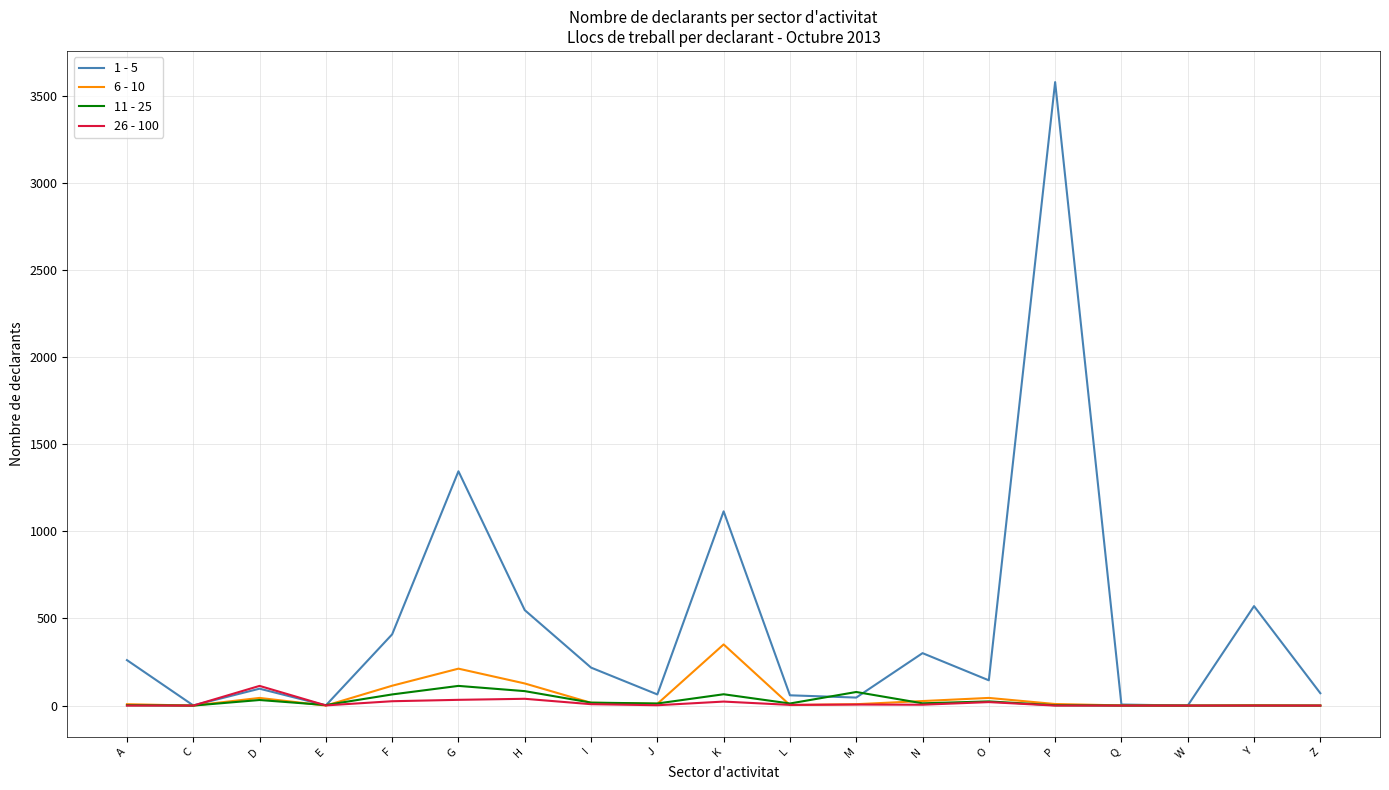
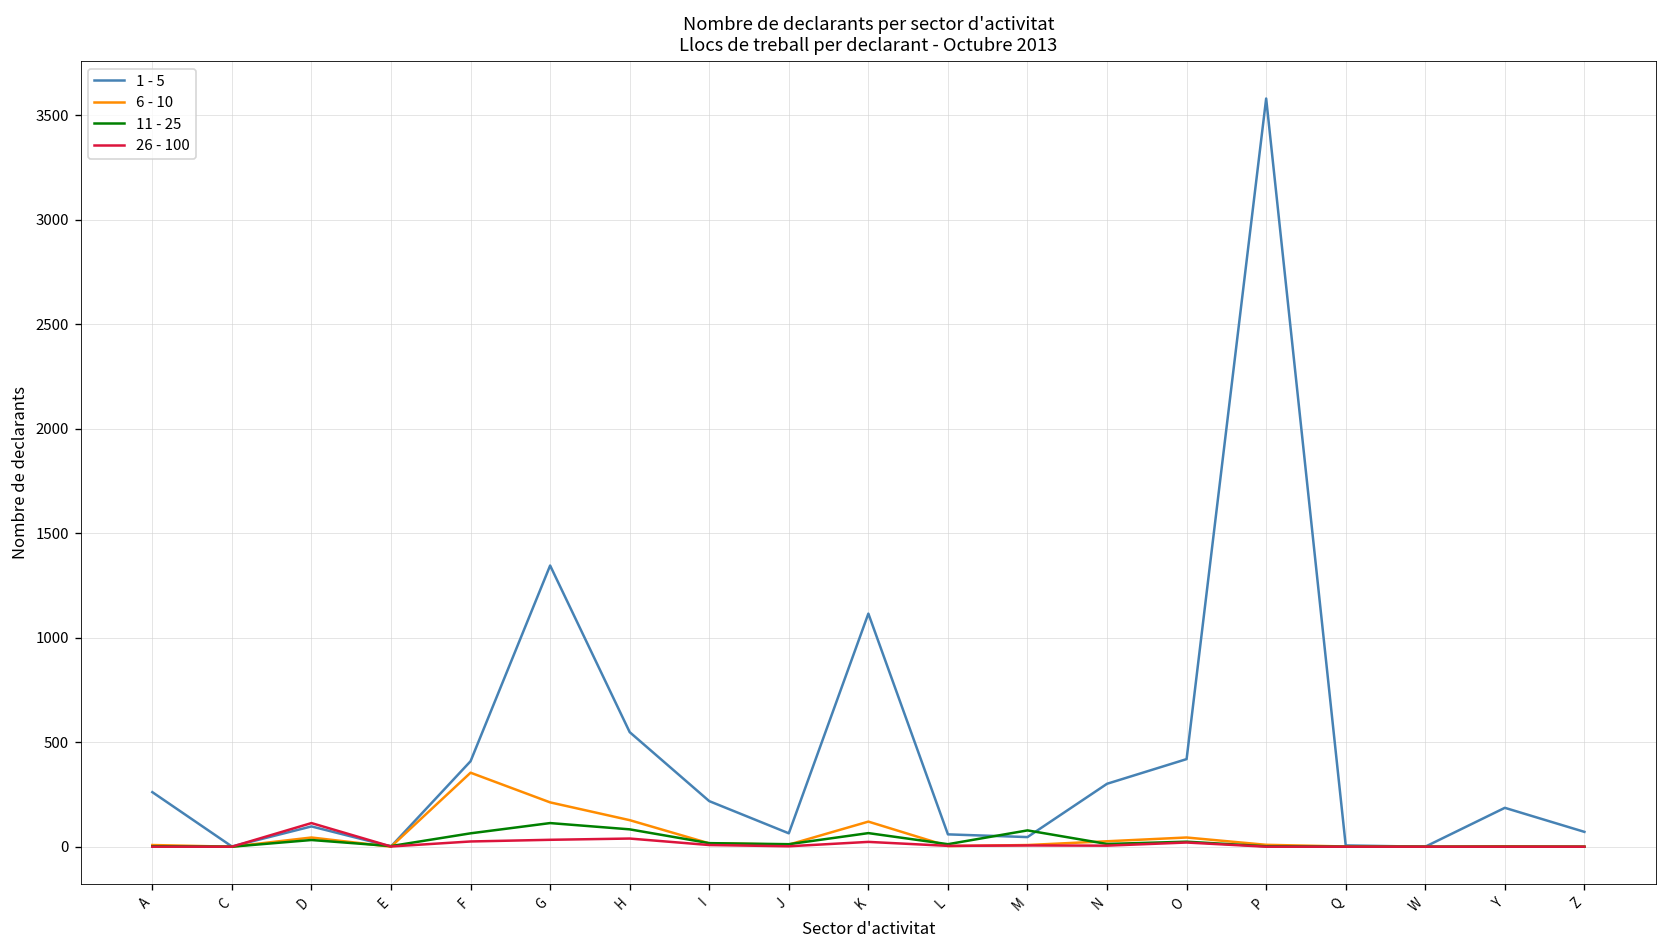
  {
    "1 - 5": {
      "A": 260,
      "D": 100,
      "F": 410,
      "G": 1350,
      "H": 550,
      "I": 220,
      "J": 60,
      "K": 1120,
      "L": 60,
      "M": 50,
      "N": 300,
-     "O": 150,
+     "O": 420,
      "P": 3580,
-     "Y": 570,
+     "Y": 190,
      "Z": 70
    },
    "6 - 10": {
-     "F": 110,
+     "F": 350,
      "G": 210,
      "H": 130,
-     "K": 350,
+     "K": 120,
      "O": 40
    },
    "11 - 25": {
      "F": 60,
      "G": 110,
      "H": 80,
      "K": 70,
      "M": 80
    },
    "26 - 100": {
      "D": 110,
      "F": 30,
      "G": 30,
      "H": 40,
      "K": 20
    }
  }
